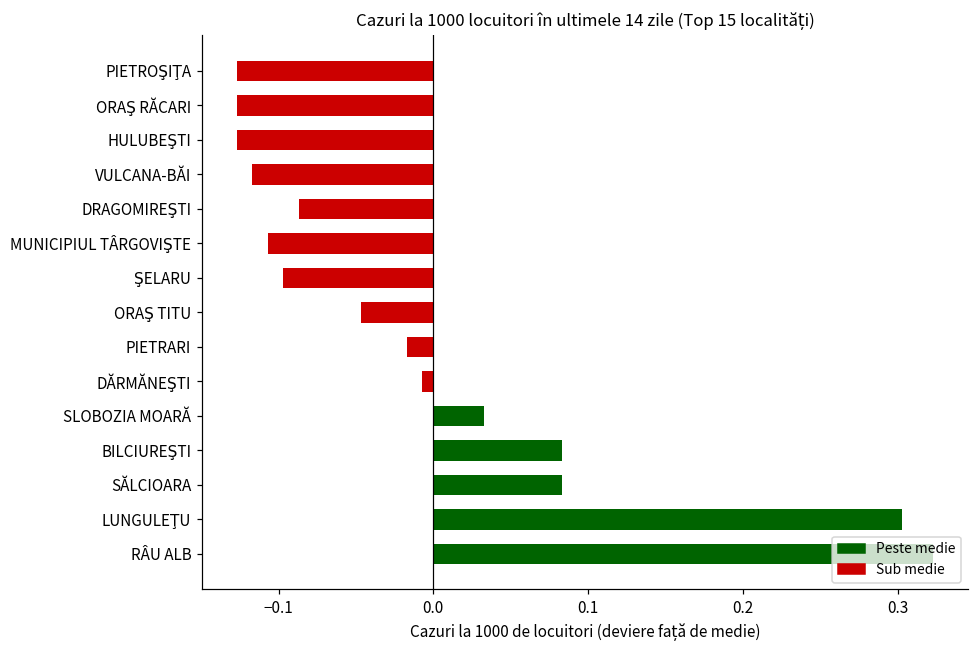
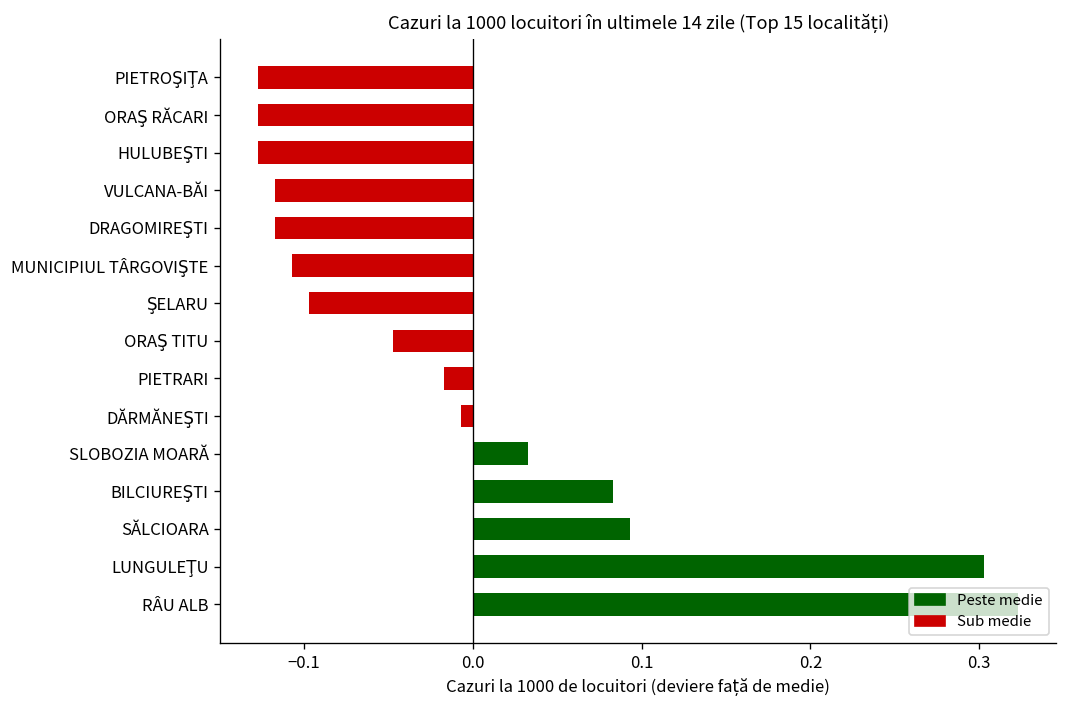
  {
    "PIETROŞIŢA": -0.127,
    "ORAŞ RĂCARI": -0.127,
    "HULUBEŞTI": -0.127,
    "VULCANA-BĂI": -0.117,
-   "DRAGOMIREŞTI": -0.087,
+   "DRAGOMIREŞTI": -0.117,
    "MUNICIPIUL TÂRGOVIŞTE": -0.107,
    "ŞELARU": -0.097,
    "ORAŞ TITU": -0.047,
    "PIETRARI": -0.017,
    "DĂRMĂNEŞTI": -0.007,
    "SLOBOZIA MOARĂ": 0.033,
    "BILCIUREŞTI": 0.083,
-   "SĂLCIOARA": 0.083,
+   "SĂLCIOARA": 0.093,
    "LUNGULEŢU": 0.303
  }
